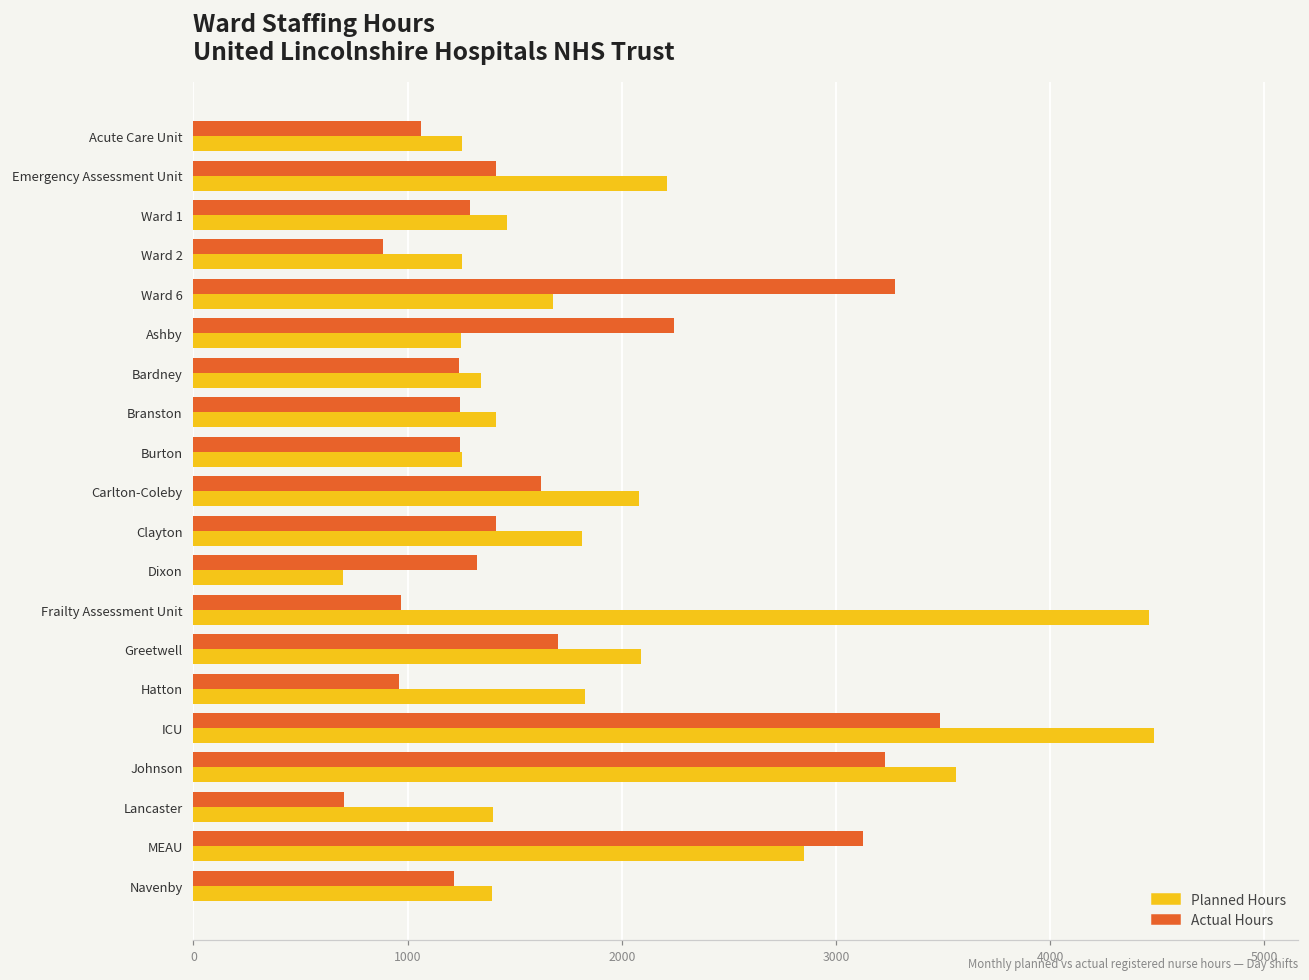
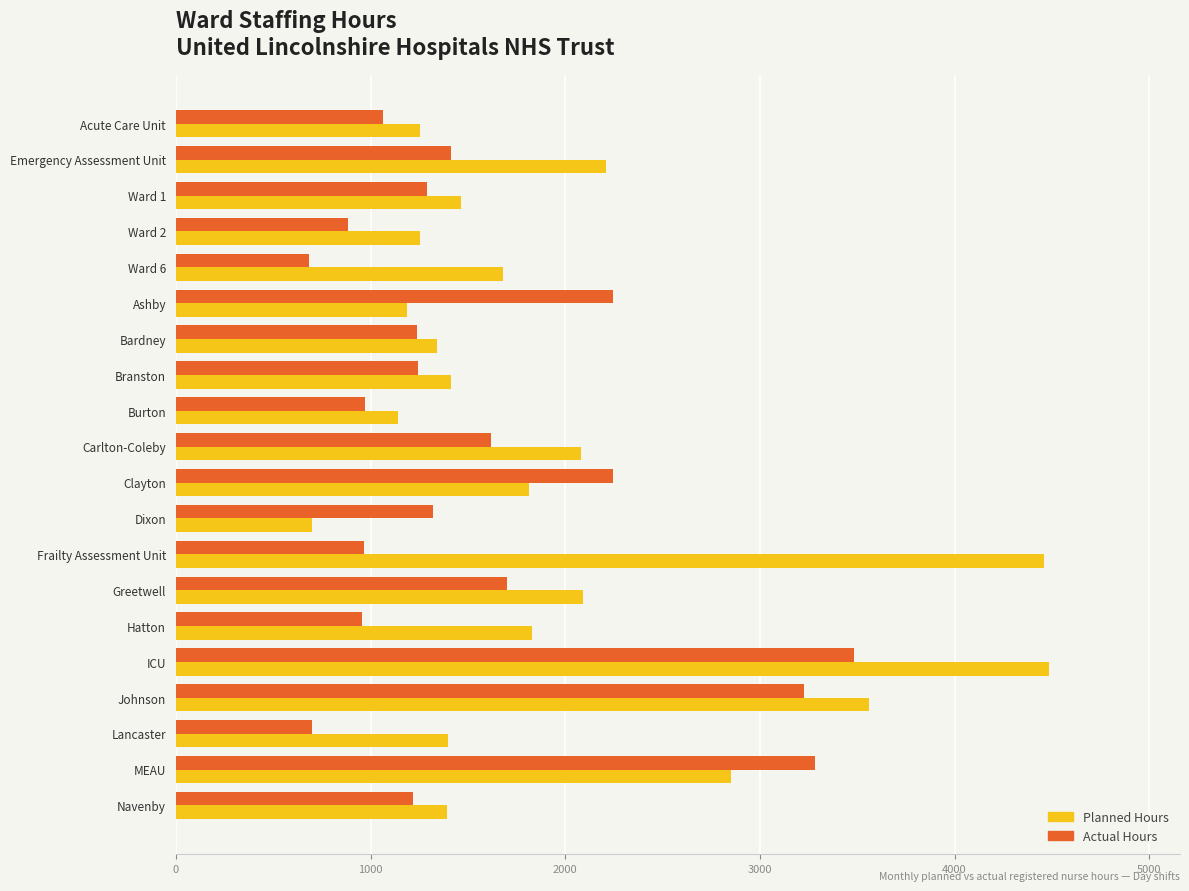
  {
    "Planned Hours": {
      "Acute Care Unit": 1260,
      "Emergency Assessment Unit": 2210,
      "Ward 1": 1460,
      "Ward 2": 1250,
      "Ward 6": 1680,
-     "Ashby": 1250,
+     "Ashby": 1190,
      "Bardney": 1340,
      "Branston": 1410,
-     "Burton": 1250,
+     "Burton": 1140,
      "Carlton-Coleby": 2080,
      "Clayton": 1810,
      "Dixon": 700,
      "Frailty Assessment Unit": 4460,
      "Greetwell": 2090,
      "Hatton": 1830,
      "ICU": 4490,
      "Johnson": 3560,
      "Lancaster": 1400,
      "MEAU": 2850,
      "Navenby": 1390
    },
    "Actual Hours": {
      "Acute Care Unit": 1060,
      "Emergency Assessment Unit": 1410,
      "Ward 1": 1290,
      "Ward 2": 890,
-     "Ward 6": 3270,
+     "Ward 6": 690,
      "Ashby": 2240,
      "Bardney": 1240,
      "Branston": 1240,
-     "Burton": 1250,
+     "Burton": 970,
      "Carlton-Coleby": 1620,
-     "Clayton": 1420,
+     "Clayton": 2250,
      "Dixon": 1320,
      "Frailty Assessment Unit": 970,
      "Greetwell": 1700,
      "Hatton": 960,
      "ICU": 3480,
      "Johnson": 3230,
      "Lancaster": 700,
-     "MEAU": 3120,
+     "MEAU": 3280,
      "Navenby": 1220
    }
  }
